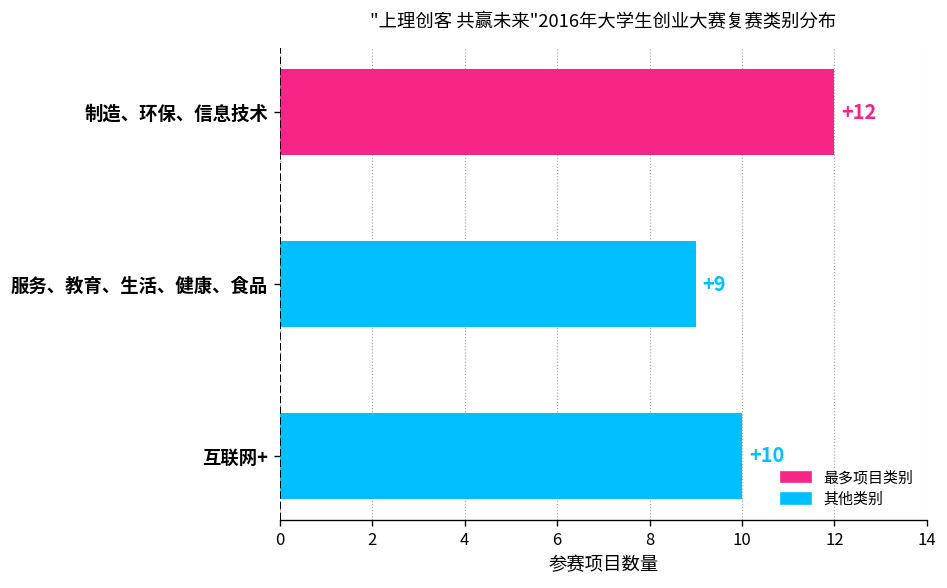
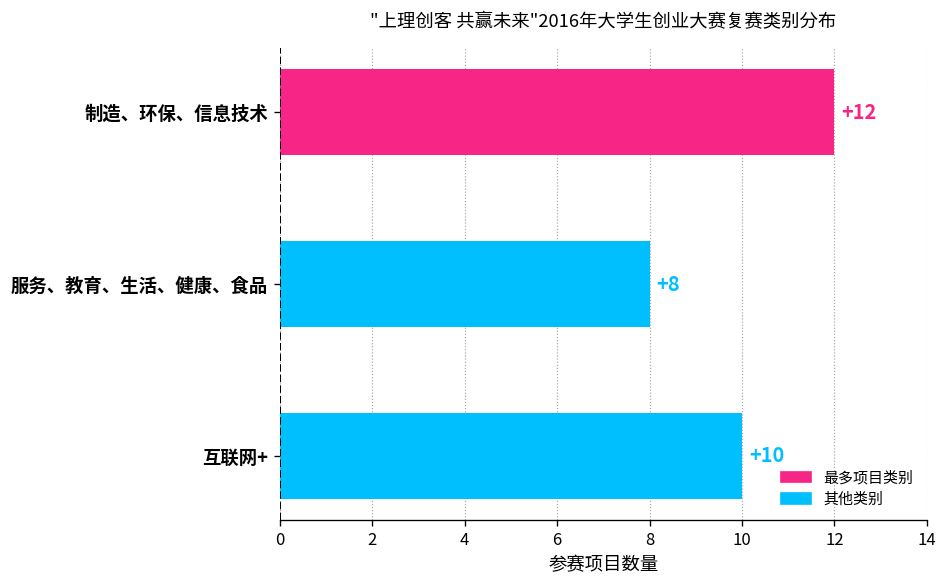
  {
    "制造、环保、信息技术": "+12",
-   "服务、教育、生活、健康、食品": "+9",
+   "服务、教育、生活、健康、食品": "+8",
    "互联网+": "+10"
  }
